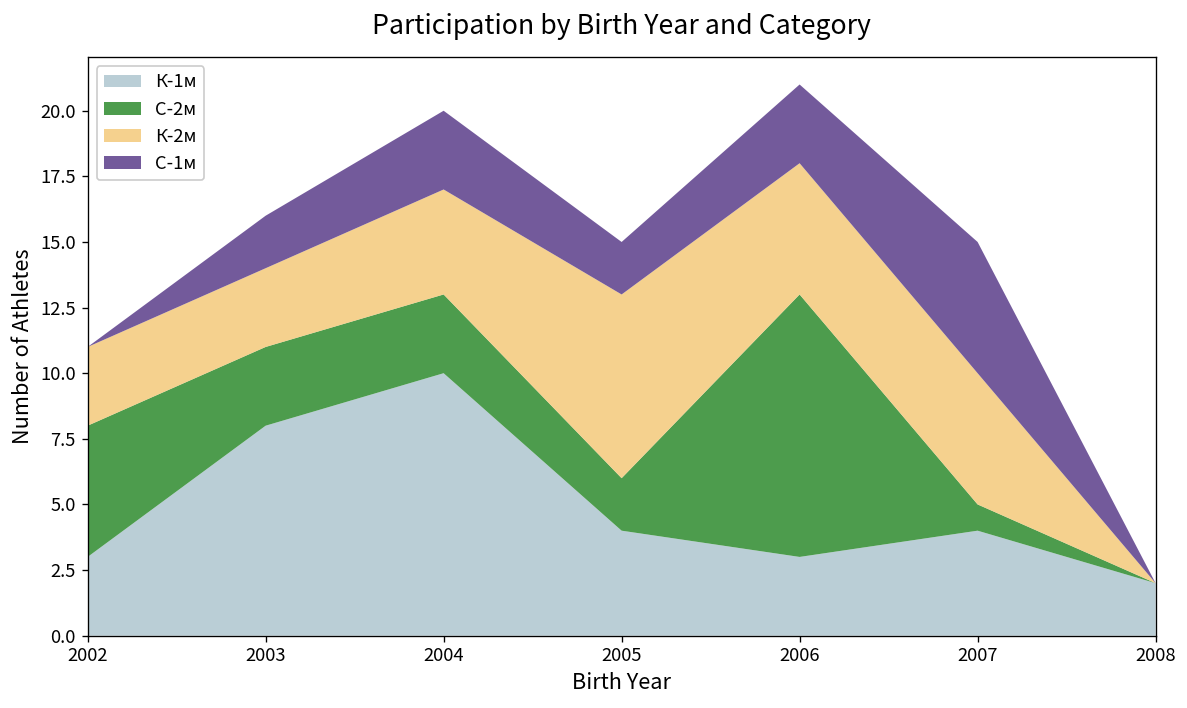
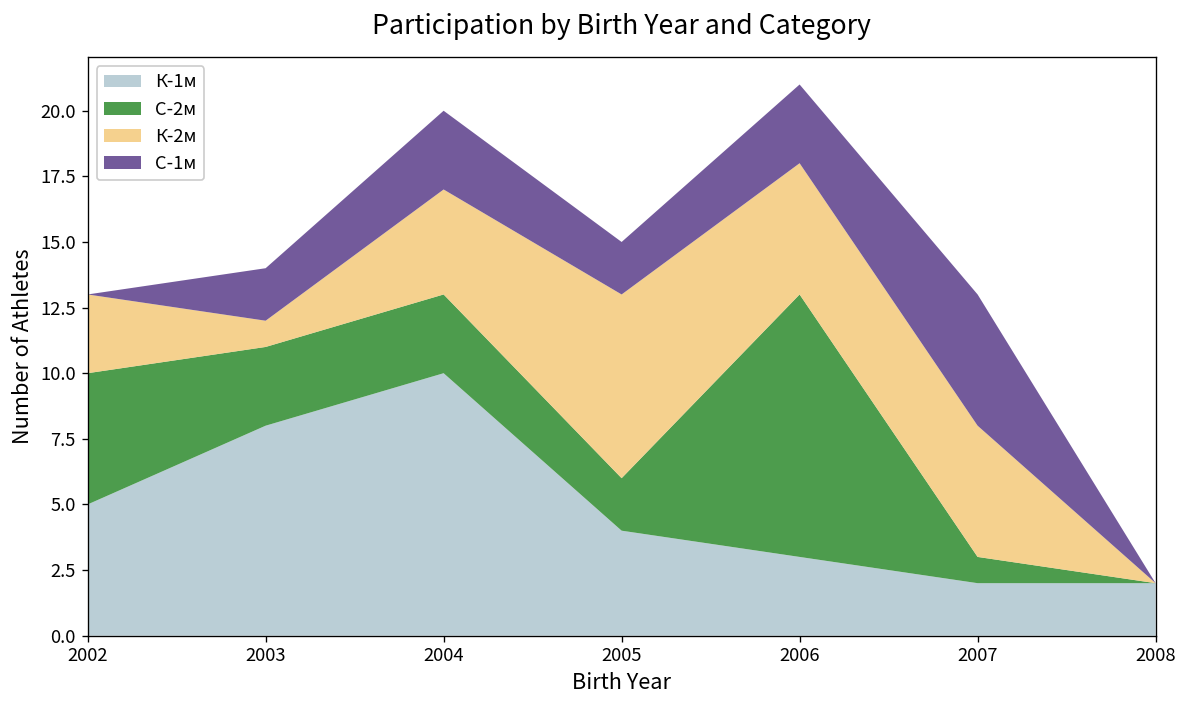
  {
    "К-1м": {
-     "2002": 3,
+     "2002": 5,
      "2003": 8,
      "2004": 10,
      "2005": 4,
      "2006": 3,
-     "2007": 4
+     "2007": 2
    },
    "С-2м": {
      "2002": 5,
      "2003": 3,
      "2004": 3,
      "2005": 2,
      "2006": 10,
      "2007": 1
    },
    "К-2м": {
-     "2003": 3,
+     "2003": 1,
      "2004": 4,
      "2005": 7,
      "2006": 5,
      "2007": 5
    },
    "С-1м": {
      "2003": 2,
      "2004": 3,
      "2005": 2,
      "2006": 3,
      "2007": 5
    }
  }
